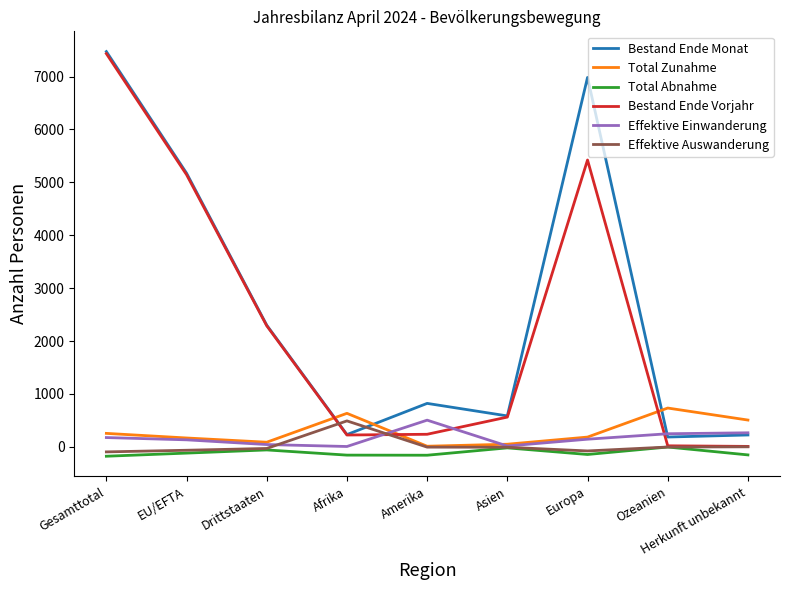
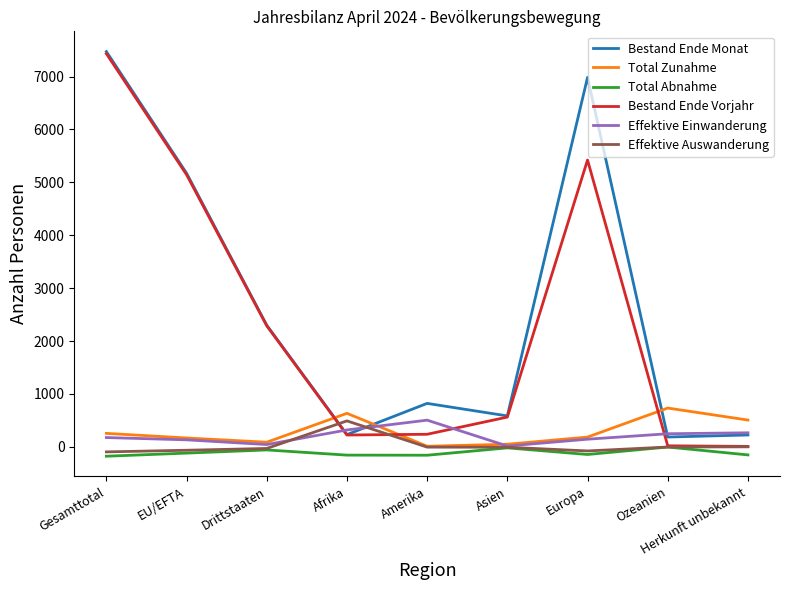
  {
    "Bestand Ende Monat": {
      "Amerika": 800,
      "Europa": 7000,
      "Ozeanien": 200
    },
    "Total Zunahme": {
      "Gesamttotal": 300,
      "Afrika": 600,
      "Ozeanien": 700,
      "Herkunft unbekannt": 500
    },
    "Total Abnahme": {
      "Gesamttotal": -200,
      "EU/EFTA": -100,
      "Afrika": -200,
      "Amerika": -200,
      "Europa": -100,
      "Herkunft unbekannt": -200
    },
    "Bestand Ende Vorjahr": {
      "Amerika": 200,
      "Europa": 5400
    },
    "Effektive Einwanderung": {
      "Gesamttotal": 200,
-     "Afrika": 0,
+     "Afrika": 300,
      "Amerika": 500,
      "Ozeanien": 200
    },
    "Effektive Auswanderung": {
      "Gesamttotal": -100,
      "EU/EFTA": -100,
      "Afrika": 500,
      "Europa": -100
    }
  }
